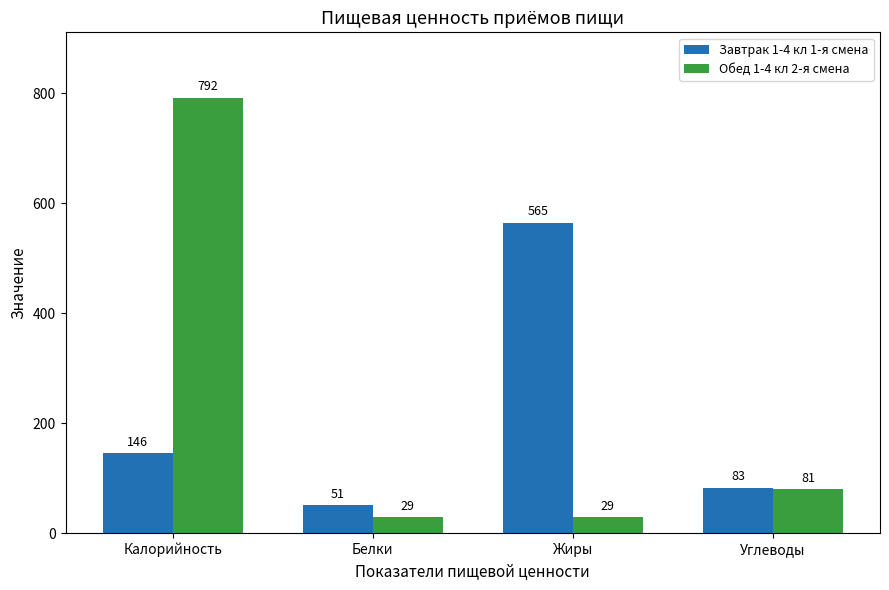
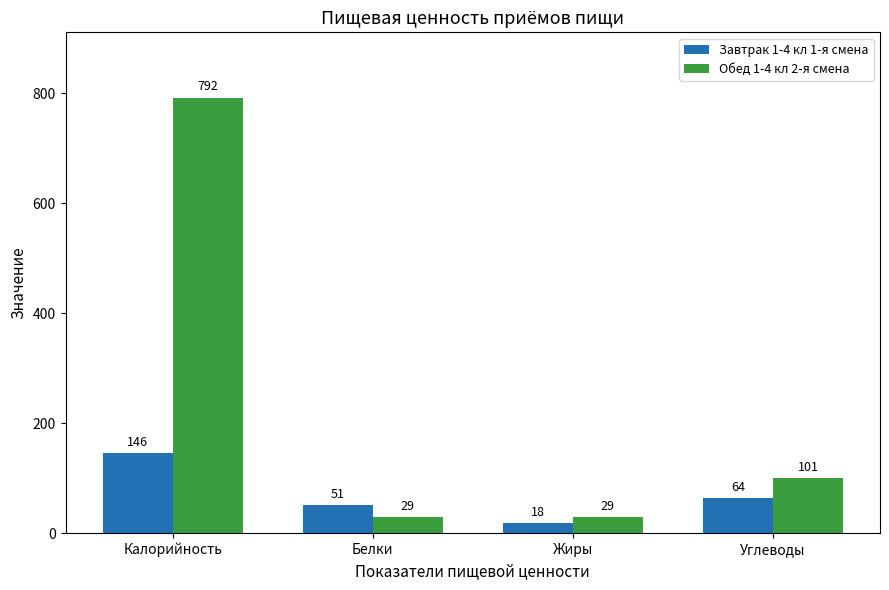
  {
    "Завтрак 1-4 кл 1-я смена": {
      "Калорийность": 146,
      "Белки": 51,
-     "Жиры": 565,
-     "Углеводы": 83
+     "Жиры": 18,
+     "Углеводы": 64
    },
    "Обед 1-4 кл 2-я смена": {
      "Калорийность": 792,
      "Белки": 29,
      "Жиры": 29,
-     "Углеводы": 81
+     "Углеводы": 101
    }
  }
